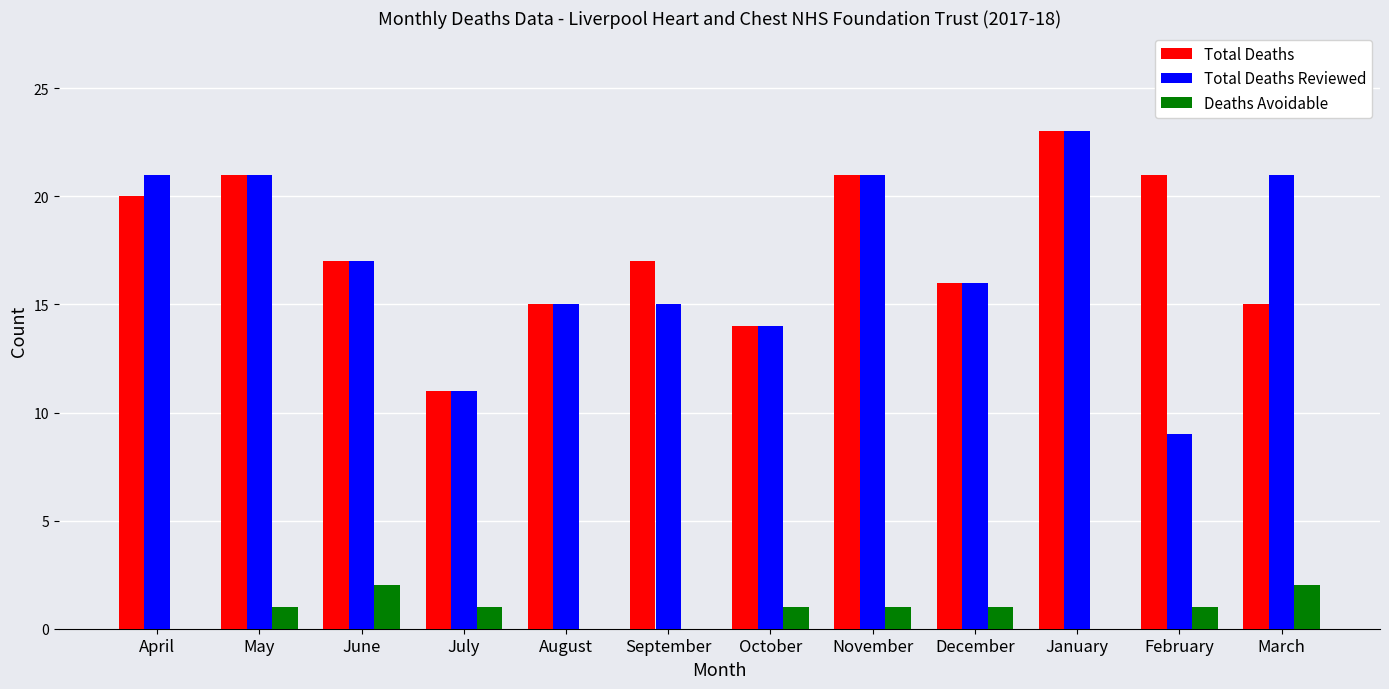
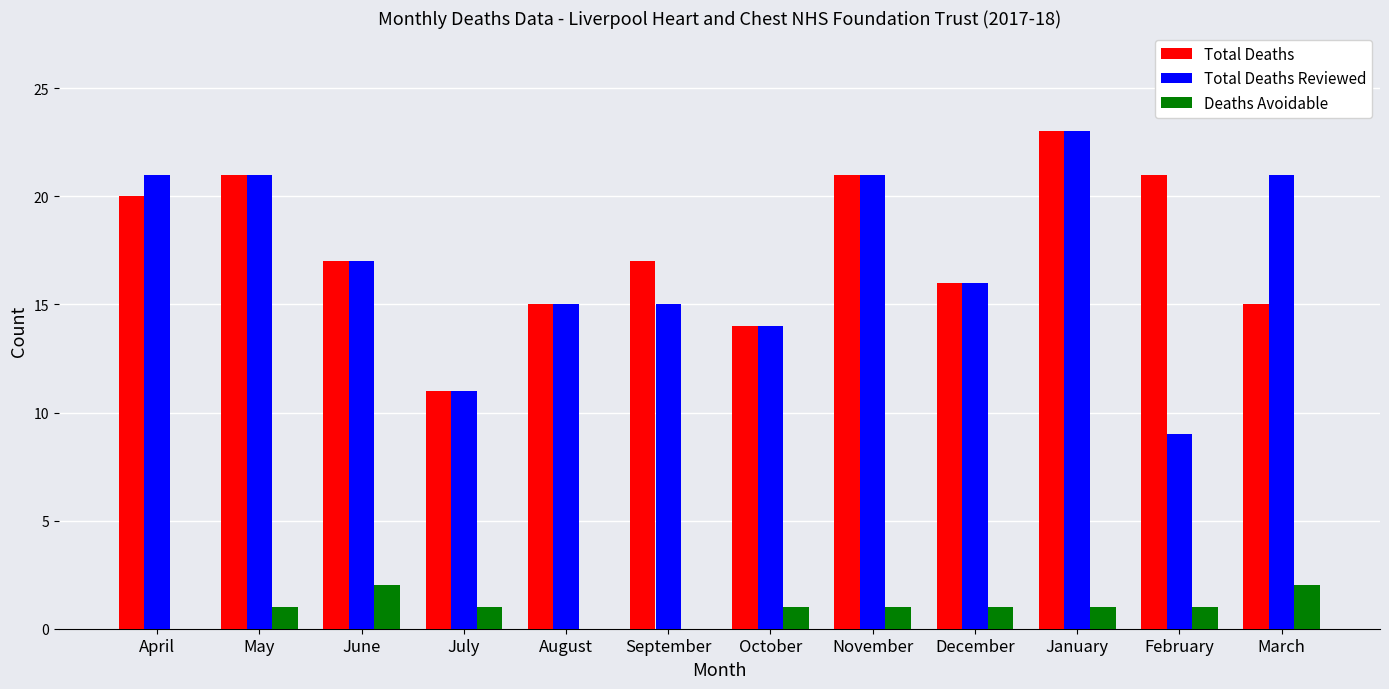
  {
    "Total Deaths": {
      "April": 20,
      "May": 21,
      "June": 17,
      "July": 11,
      "August": 15,
      "September": 17,
      "October": 14,
      "November": 21,
      "December": 16,
      "January": 23,
      "February": 21,
      "March": 15
    },
    "Total Deaths Reviewed": {
      "April": 21,
      "May": 21,
      "June": 17,
      "July": 11,
      "August": 15,
      "September": 15,
      "October": 14,
      "November": 21,
      "December": 16,
      "January": 23,
      "February": 9,
      "March": 21
    },
    "Deaths Avoidable": {
      "April": 0,
      "May": 1,
      "June": 2,
      "July": 1,
      "August": 0,
      "September": 0,
      "October": 1,
      "November": 1,
      "December": 1,
-     "January": 0,
+     "January": 1,
      "February": 1,
      "March": 2
    }
  }
